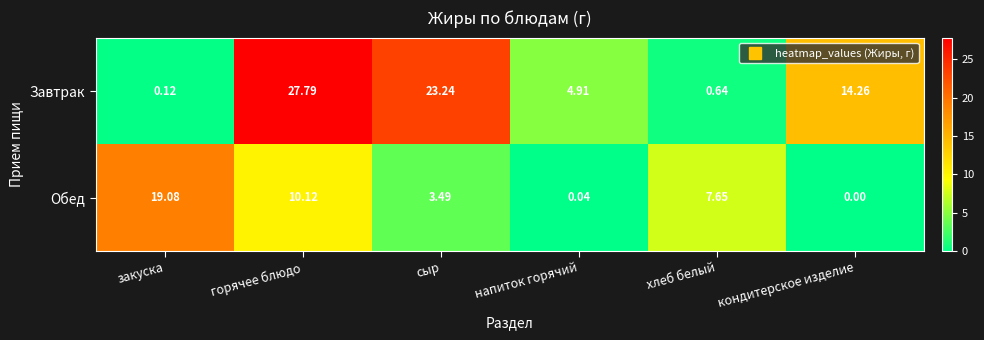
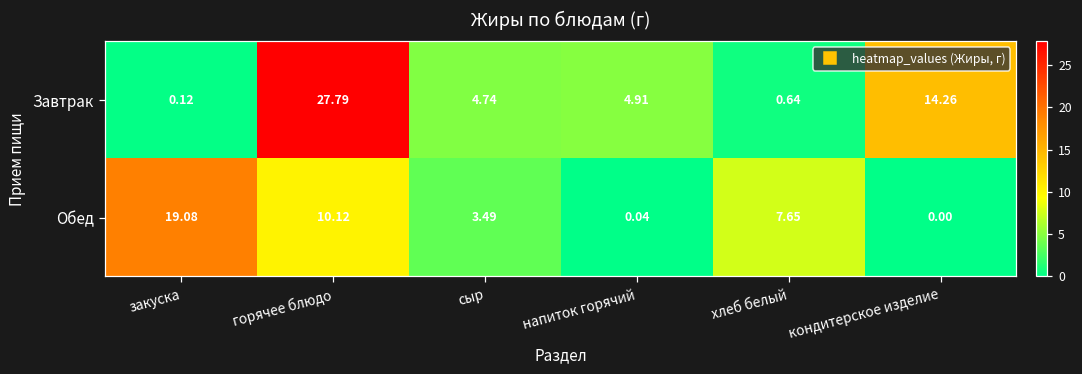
  {
    "Завтрак": {
      "закуска": 0.12,
      "горячее блюдо": 27.79,
-     "сыр": 23.24,
+     "сыр": 4.74,
      "напиток горячий": 4.91,
      "хлеб белый": 0.64,
      "кондитерское изделие": 14.26
    },
    "Обед": {
      "закуска": 19.08,
      "горячее блюдо": 10.12,
      "сыр": 3.49,
      "напиток горячий": 0.04,
      "хлеб белый": 7.65,
      "кондитерское изделие": 0.00
    }
  }
